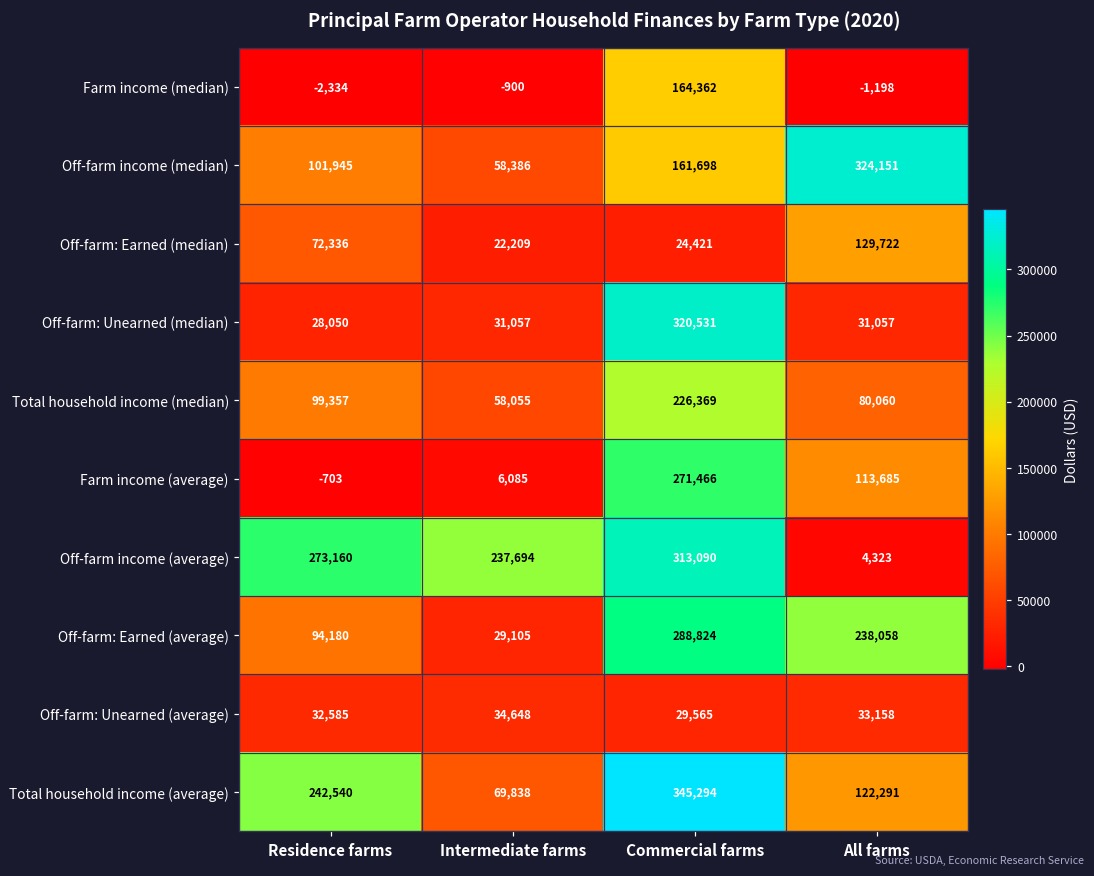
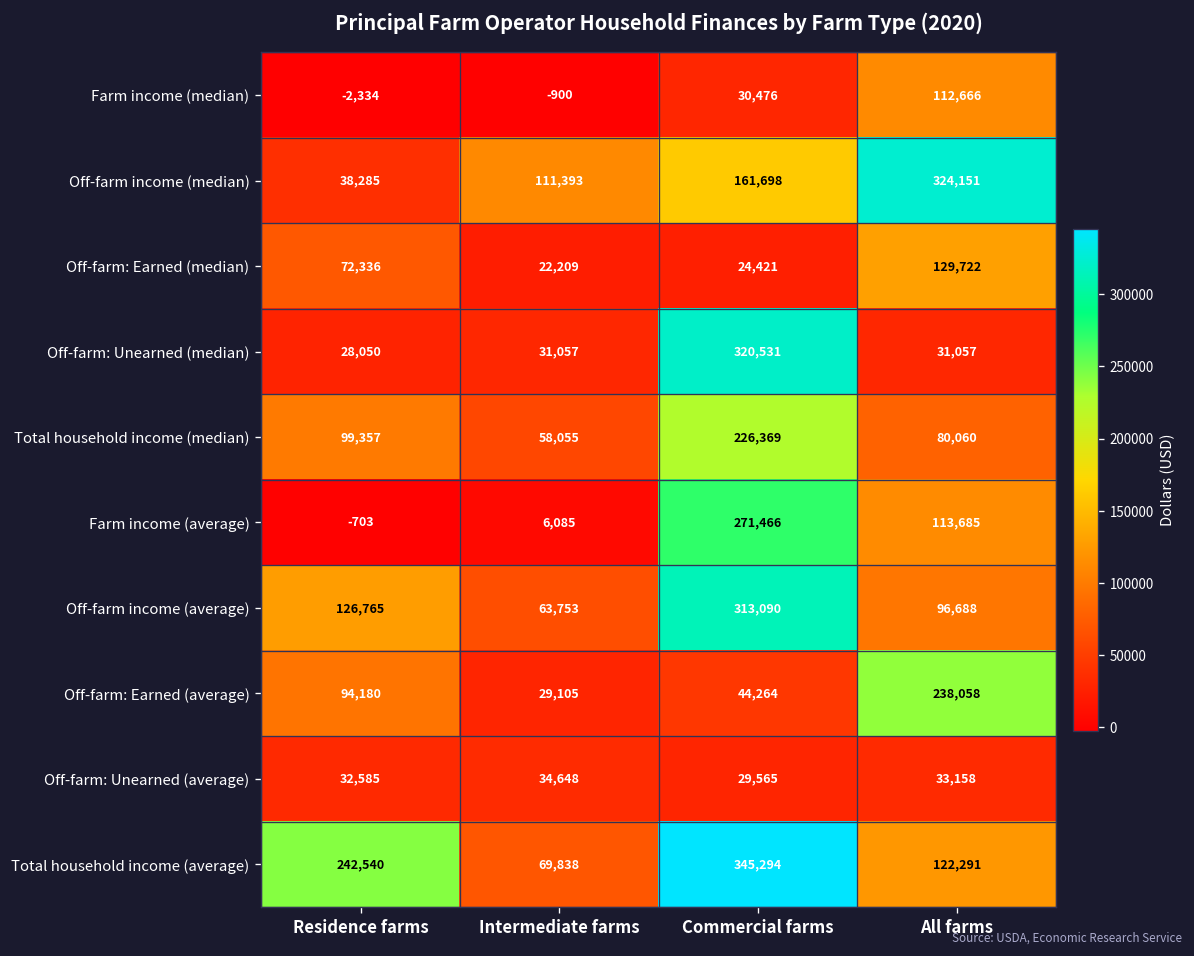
  {
    "Farm income (median)": {
      "Residence farms": "-2,334",
      "Intermediate farms": "-900",
-     "Commercial farms": "164,362",
-     "All farms": "-1,198"
+     "Commercial farms": "30,476",
+     "All farms": "112,666"
    },
    "Off-farm income (median)": {
-     "Residence farms": "101,945",
-     "Intermediate farms": "58,386",
+     "Residence farms": "38,285",
+     "Intermediate farms": "111,393",
      "Commercial farms": "161,698",
      "All farms": "324,151"
    },
    "Off-farm: Earned (median)": {
      "Residence farms": "72,336",
      "Intermediate farms": "22,209",
      "Commercial farms": "24,421",
      "All farms": "129,722"
    },
    "Off-farm: Unearned (median)": {
      "Residence farms": "28,050",
      "Intermediate farms": "31,057",
      "Commercial farms": "320,531",
      "All farms": "31,057"
    },
    "Total household income (median)": {
      "Residence farms": "99,357",
      "Intermediate farms": "58,055",
      "Commercial farms": "226,369",
      "All farms": "80,060"
    },
    "Farm income (average)": {
      "Residence farms": "-703",
      "Intermediate farms": "6,085",
      "Commercial farms": "271,466",
      "All farms": "113,685"
    },
    "Off-farm income (average)": {
-     "Residence farms": "273,160",
-     "Intermediate farms": "237,694",
+     "Residence farms": "126,765",
+     "Intermediate farms": "63,753",
      "Commercial farms": "313,090",
-     "All farms": "4,323"
+     "All farms": "96,688"
    },
    "Off-farm: Earned (average)": {
      "Residence farms": "94,180",
      "Intermediate farms": "29,105",
-     "Commercial farms": "288,824",
+     "Commercial farms": "44,264",
      "All farms": "238,058"
    },
    "Off-farm: Unearned (average)": {
      "Residence farms": "32,585",
      "Intermediate farms": "34,648",
      "Commercial farms": "29,565",
      "All farms": "33,158"
    },
    "Total household income (average)": {
      "Residence farms": "242,540",
      "Intermediate farms": "69,838",
      "Commercial farms": "345,294",
      "All farms": "122,291"
    }
  }
